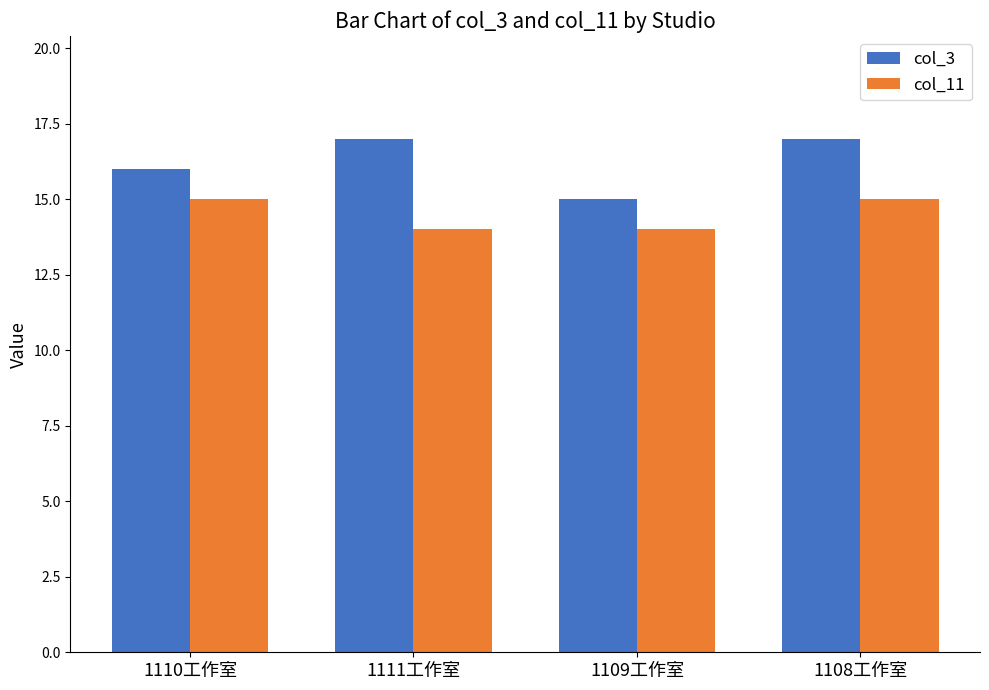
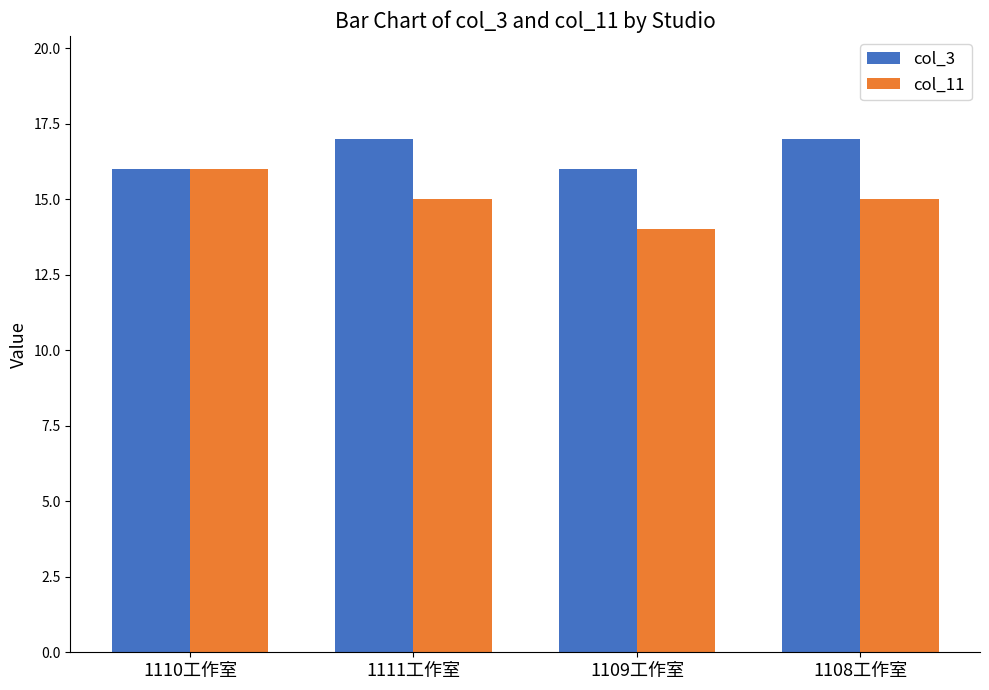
  {
    "col_3": {
      "1110工作室": 16,
      "1111工作室": 17,
-     "1109工作室": 15,
+     "1109工作室": 16,
      "1108工作室": 17
    },
    "col_11": {
-     "1110工作室": 15,
-     "1111工作室": 14,
+     "1110工作室": 16,
+     "1111工作室": 15,
      "1109工作室": 14,
      "1108工作室": 15
    }
  }
